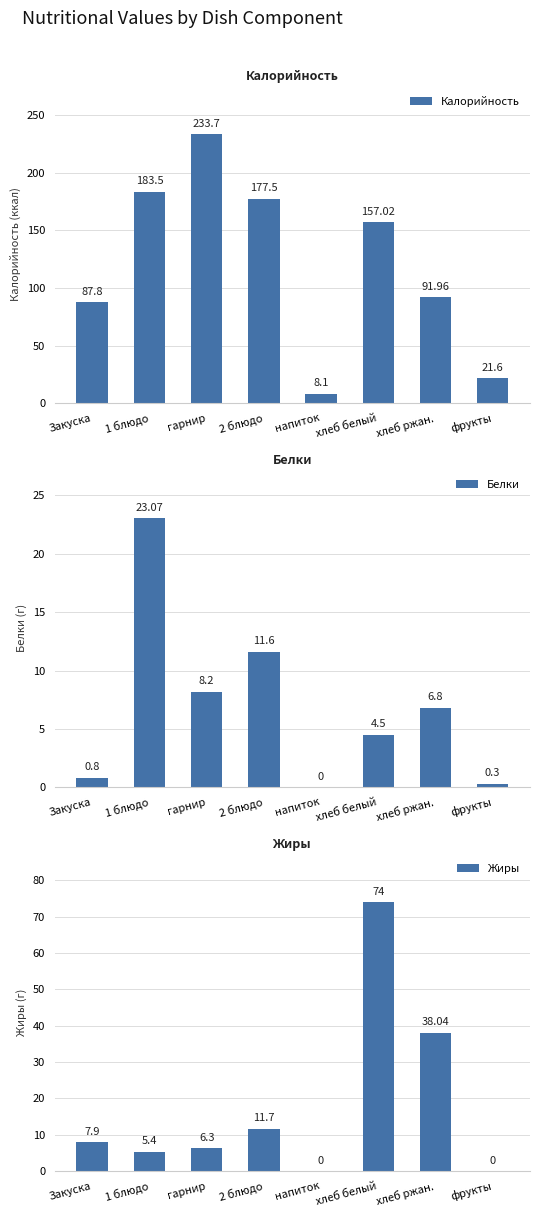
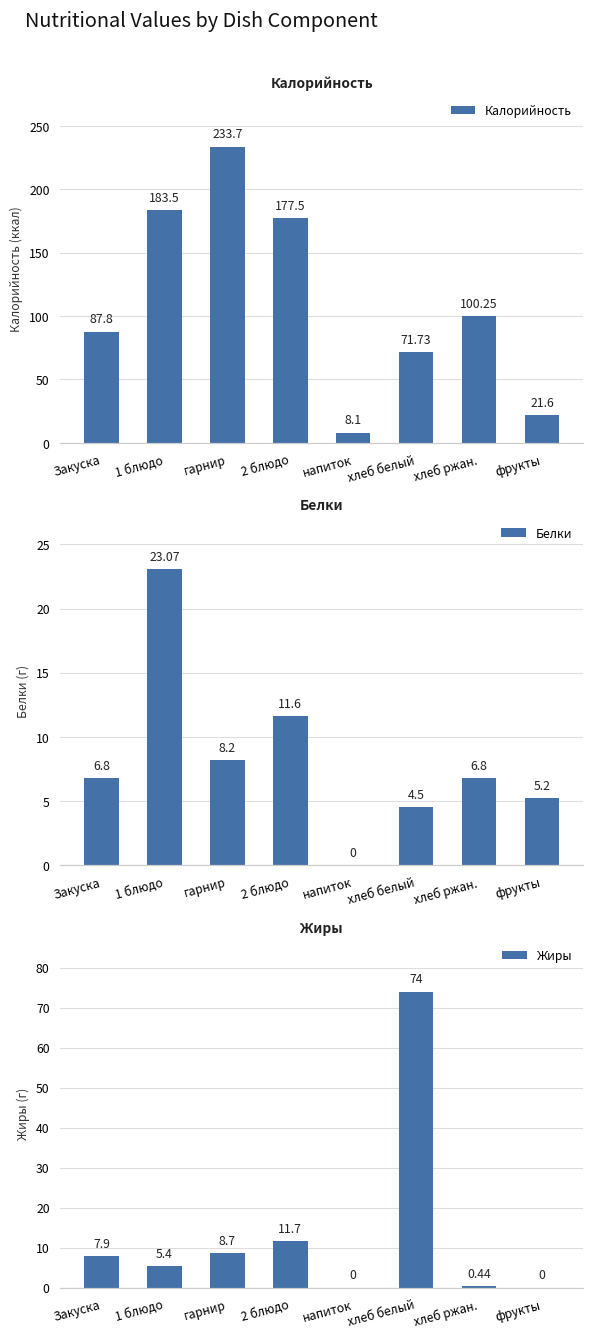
  {
    "Калорийность": {
      "Закуска": 87.8,
      "1 блюдо": 183.5,
      "гарнир": 233.7,
      "2 блюдо": 177.5,
      "напиток": 8.1,
-     "хлеб белый": 157.02,
-     "хлеб ржан.": 91.96,
+     "хлеб белый": 71.73,
+     "хлеб ржан.": 100.25,
      "фрукты": 21.6
    },
    "Белки": {
-     "Закуска": 0.8,
+     "Закуска": 6.8,
      "1 блюдо": 23.07,
      "гарнир": 8.2,
      "2 блюдо": 11.6,
      "напиток": 0,
      "хлеб белый": 4.5,
      "хлеб ржан.": 6.8,
-     "фрукты": 0.3
+     "фрукты": 5.2
    },
    "Жиры": {
      "Закуска": 7.9,
      "1 блюдо": 5.4,
-     "гарнир": 6.3,
+     "гарнир": 8.7,
      "2 блюдо": 11.7,
      "напиток": 0,
      "хлеб белый": 74,
-     "хлеб ржан.": 38.04,
+     "хлеб ржан.": 0.44,
      "фрукты": 0
    }
  }
